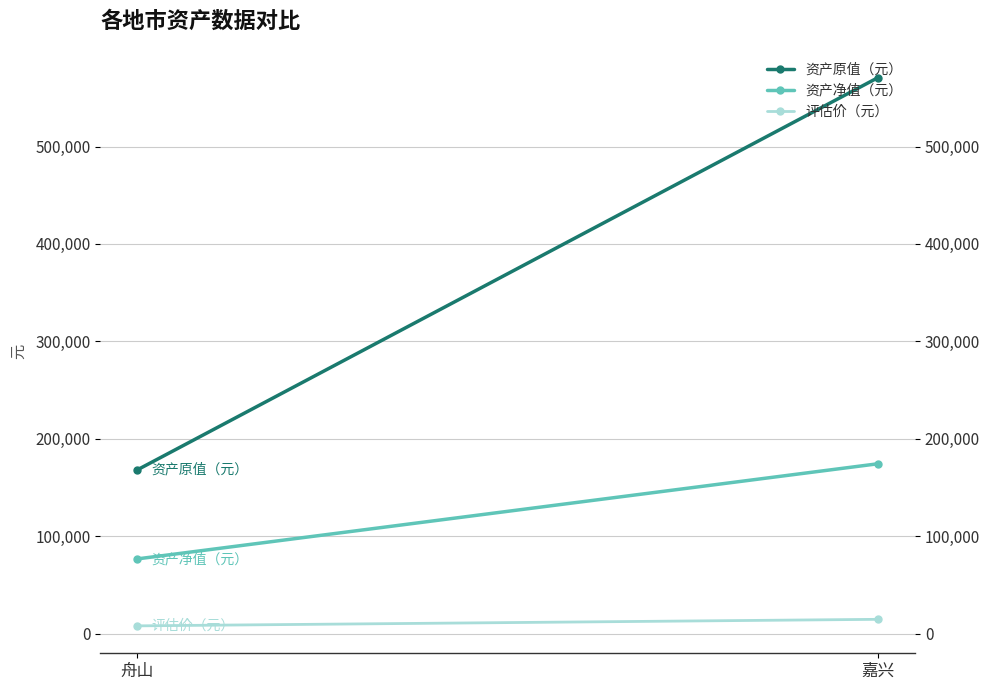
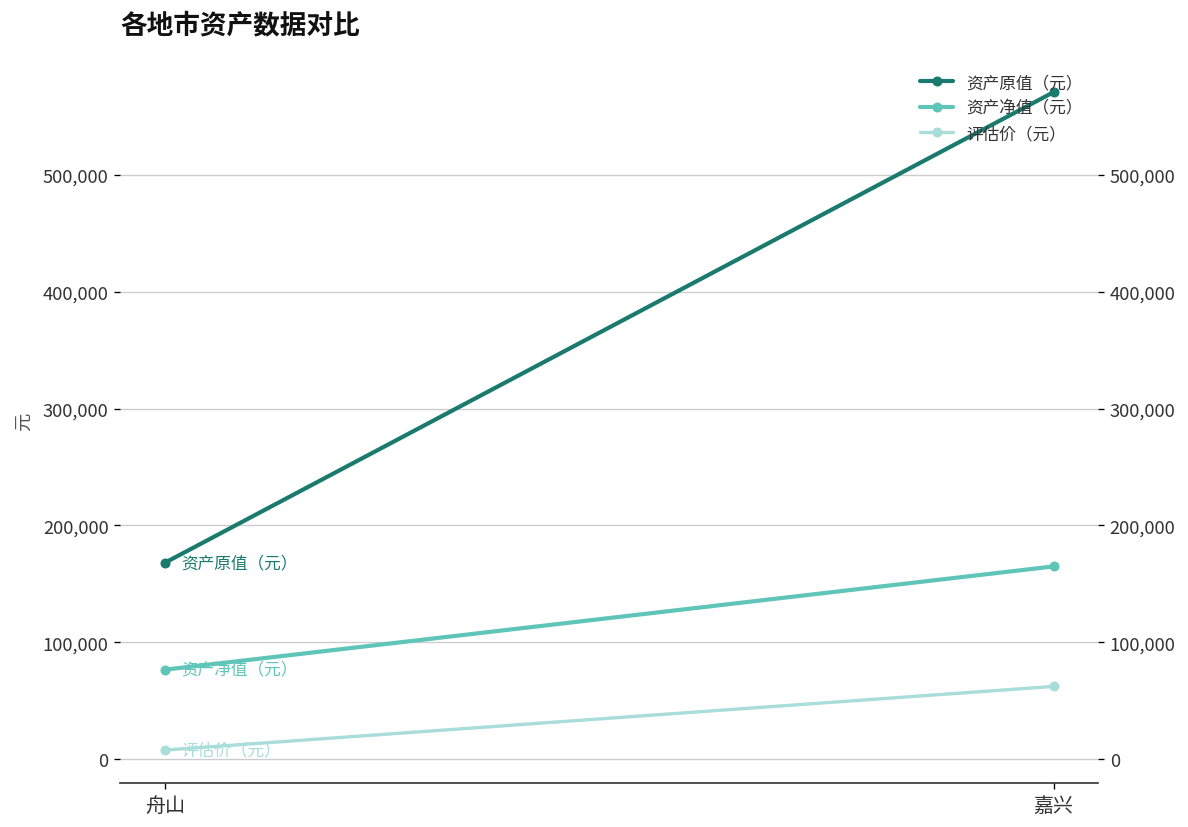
  {
    "资产原值（元）": {
      "舟山": "170,000",
      "嘉兴": "570,000"
    },
    "资产净值（元）": {
      "舟山": "80,000",
-     "嘉兴": "170,000"
+     "嘉兴": "160,000"
    },
    "评估价（元）": {
      "舟山": "10,000",
-     "嘉兴": "10,000"
+     "嘉兴": "60,000"
    }
  }
